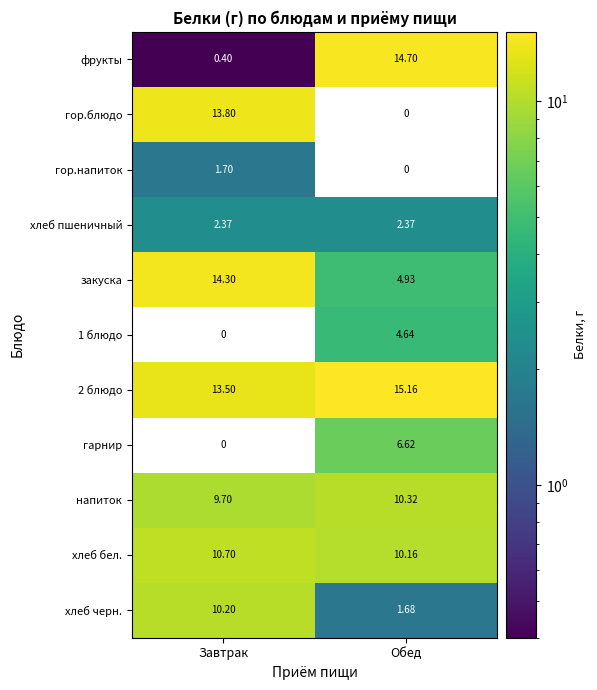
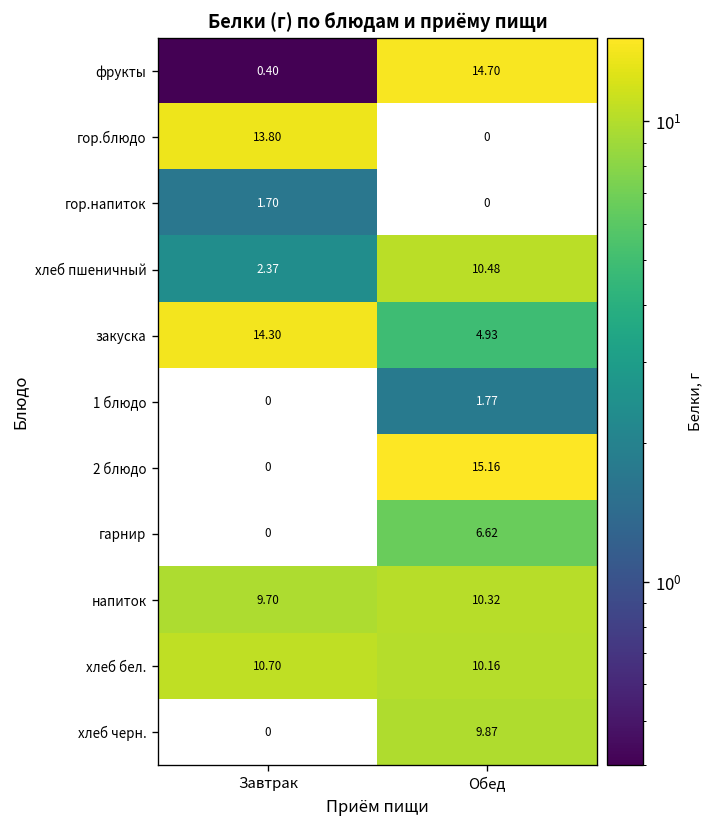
  {
    "фрукты": {
      "Завтрак": 0.40,
      "Обед": 14.70
    },
    "гор.блюдо": {
      "Завтрак": 13.80,
      "Обед": 0
    },
    "гор.напиток": {
      "Завтрак": 1.70,
      "Обед": 0
    },
    "хлеб пшеничный": {
      "Завтрак": 2.37,
-     "Обед": 2.37
+     "Обед": 10.48
    },
    "закуска": {
      "Завтрак": 14.30,
      "Обед": 4.93
    },
    "1 блюдо": {
      "Завтрак": 0,
-     "Обед": 4.64
+     "Обед": 1.77
    },
    "2 блюдо": {
-     "Завтрак": 13.50,
+     "Завтрак": 0,
      "Обед": 15.16
    },
    "гарнир": {
      "Завтрак": 0,
      "Обед": 6.62
    },
    "напиток": {
      "Завтрак": 9.70,
      "Обед": 10.32
    },
    "хлеб бел.": {
      "Завтрак": 10.70,
      "Обед": 10.16
    },
    "хлеб черн.": {
-     "Завтрак": 10.20,
-     "Обед": 1.68
+     "Завтрак": 0,
+     "Обед": 9.87
    }
  }
